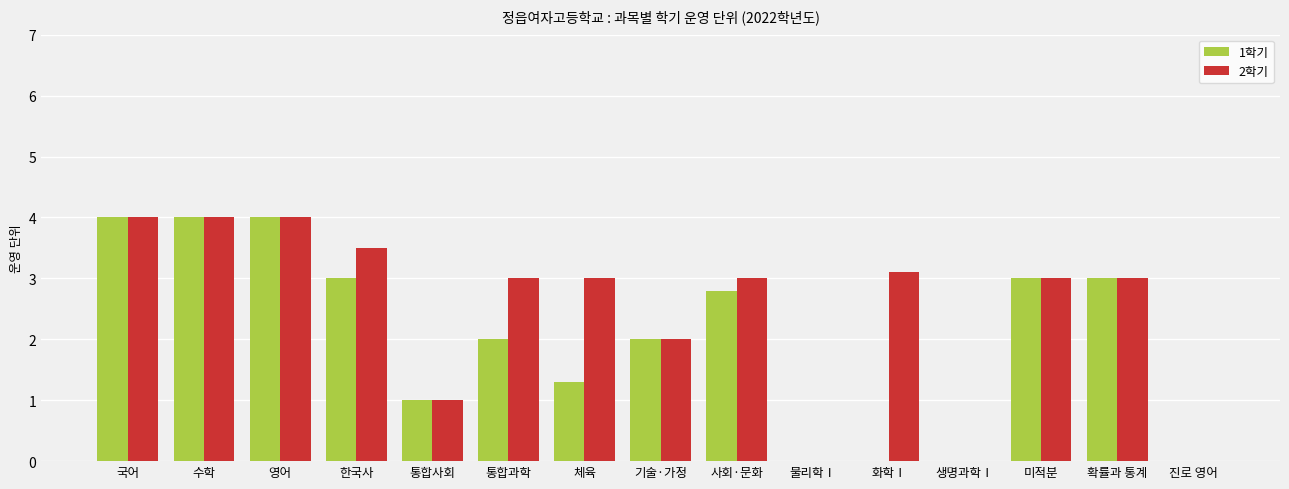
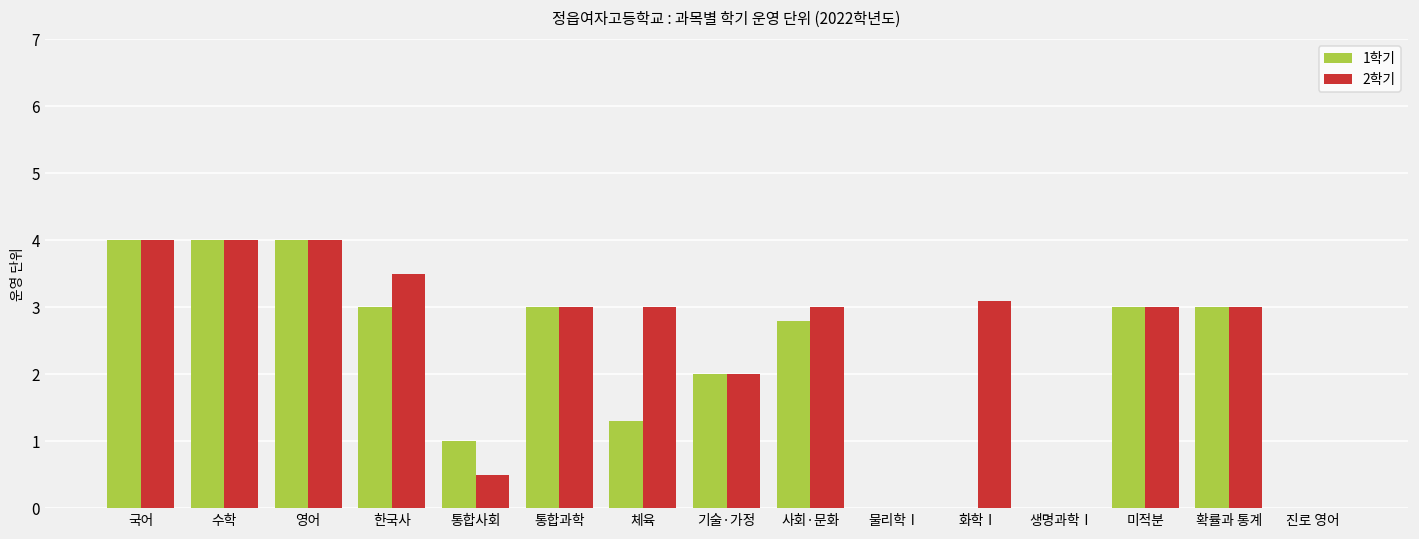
  {
    "1학기": {
      "국어": 4,
      "수학": 4,
      "영어": 4,
      "한국사": 3,
      "통합사회": 1,
-     "통합과학": 2,
+     "통합과학": 3,
      "체육": 1.3,
      "기술·가정": 2,
      "사회·문화": 2.8,
      "물리학Ⅰ": 0,
      "화학Ⅰ": 0,
      "생명과학Ⅰ": 0,
      "미적분": 3,
      "확률과 통계": 3,
      "진로 영어": 0
    },
    "2학기": {
      "국어": 4.0,
      "수학": 4.0,
      "영어": 4.0,
      "한국사": 3.5,
-     "통합사회": 1.0,
+     "통합사회": 0.5,
      "통합과학": 3.0,
      "체육": 3.0,
      "기술·가정": 2.0,
      "사회·문화": 3.0,
      "물리학Ⅰ": 0.0,
      "화학Ⅰ": 3.1,
      "생명과학Ⅰ": 0.0,
      "미적분": 3.0,
      "확률과 통계": 3.0,
      "진로 영어": 0.0
    }
  }
